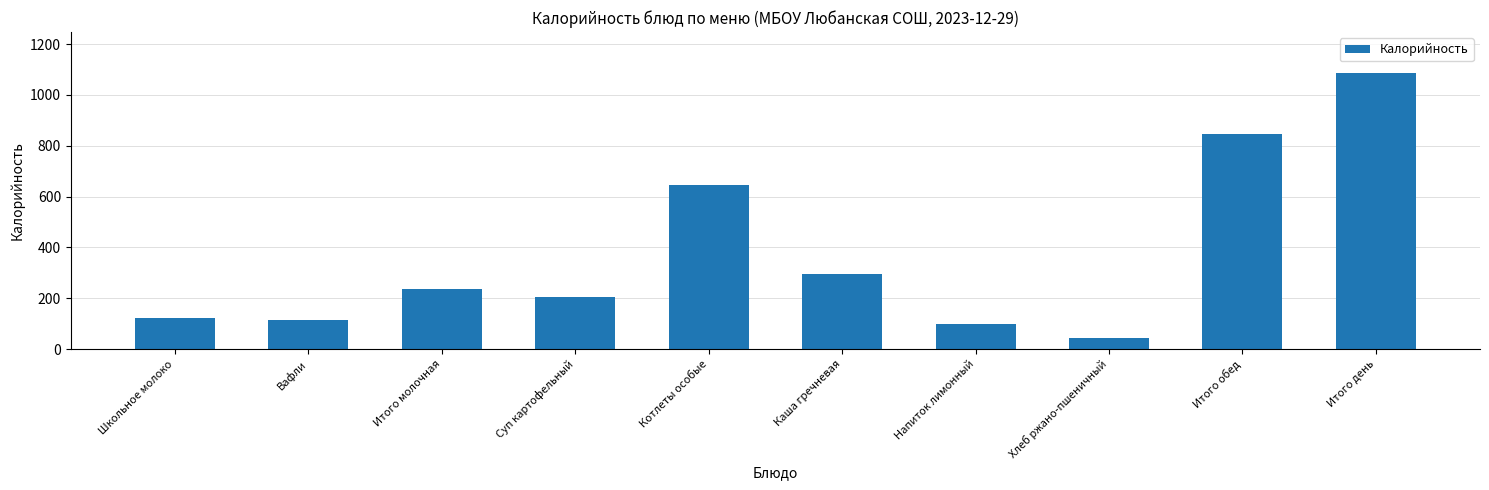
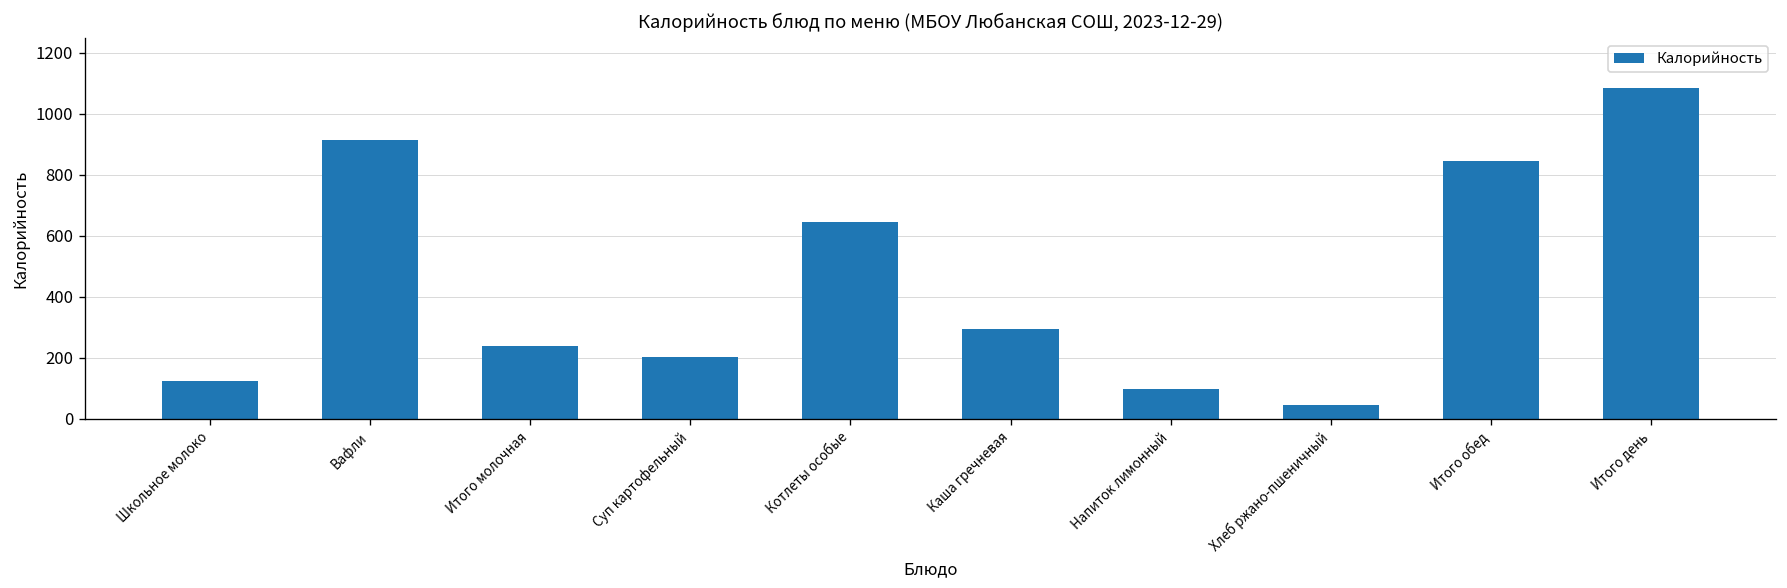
  {
    "Школьное молоко": 120,
-   "Вафли": 110,
+   "Вафли": 920,
    "Итого молочная": 240,
    "Суп картофельный": 200,
    "Котлеты особые": 640,
    "Каша гречневая": 290,
    "Напиток лимонный": 100,
    "Хлеб ржано-пшеничный": 40,
    "Итого обед": 850,
    "Итого день": 1080
  }
